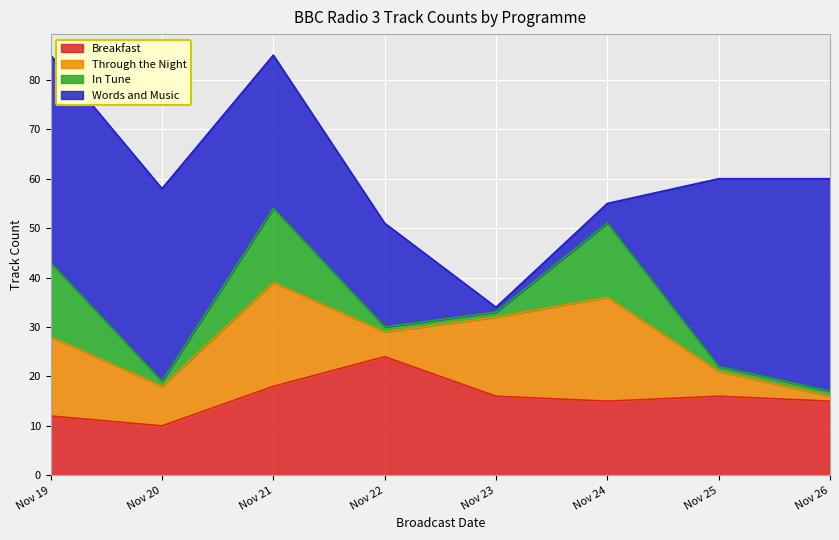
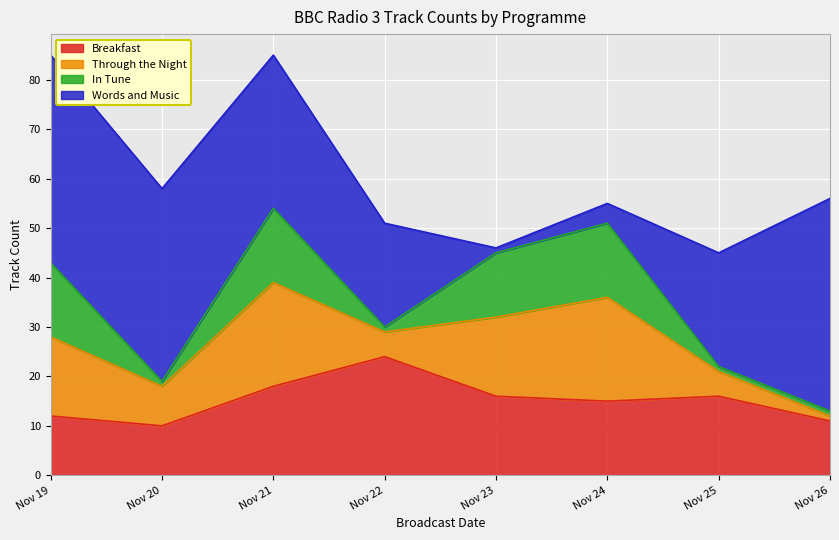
  {
    "Breakfast": {
      "Nov 19": 12,
      "Nov 20": 10,
      "Nov 21": 18,
      "Nov 22": 24,
      "Nov 23": 16,
      "Nov 24": 15,
      "Nov 25": 16,
-     "Nov 26": 15
+     "Nov 26": 11
    },
    "Through the Night": {
      "Nov 19": 16,
      "Nov 20": 8,
      "Nov 21": 21,
      "Nov 22": 5,
      "Nov 23": 16,
      "Nov 24": 21,
      "Nov 25": 5,
      "Nov 26": 1
    },
    "In Tune": {
      "Nov 19": 15,
      "Nov 20": 1,
      "Nov 21": 15,
      "Nov 22": 1,
-     "Nov 23": 1,
+     "Nov 23": 13,
      "Nov 24": 15,
      "Nov 25": 1,
      "Nov 26": 1
    },
    "Words and Music": {
      "Nov 19": 42,
      "Nov 20": 39,
      "Nov 21": 31,
      "Nov 22": 21,
      "Nov 23": 1,
      "Nov 24": 4,
-     "Nov 25": 38,
+     "Nov 25": 23,
      "Nov 26": 43
    }
  }
